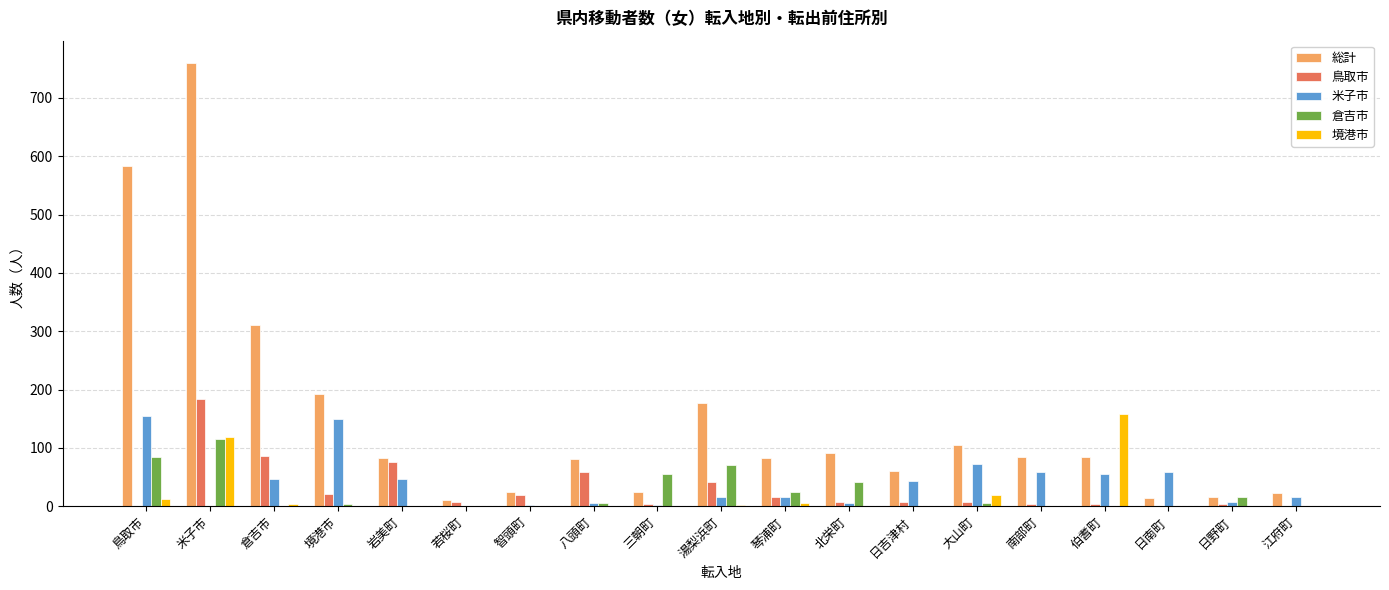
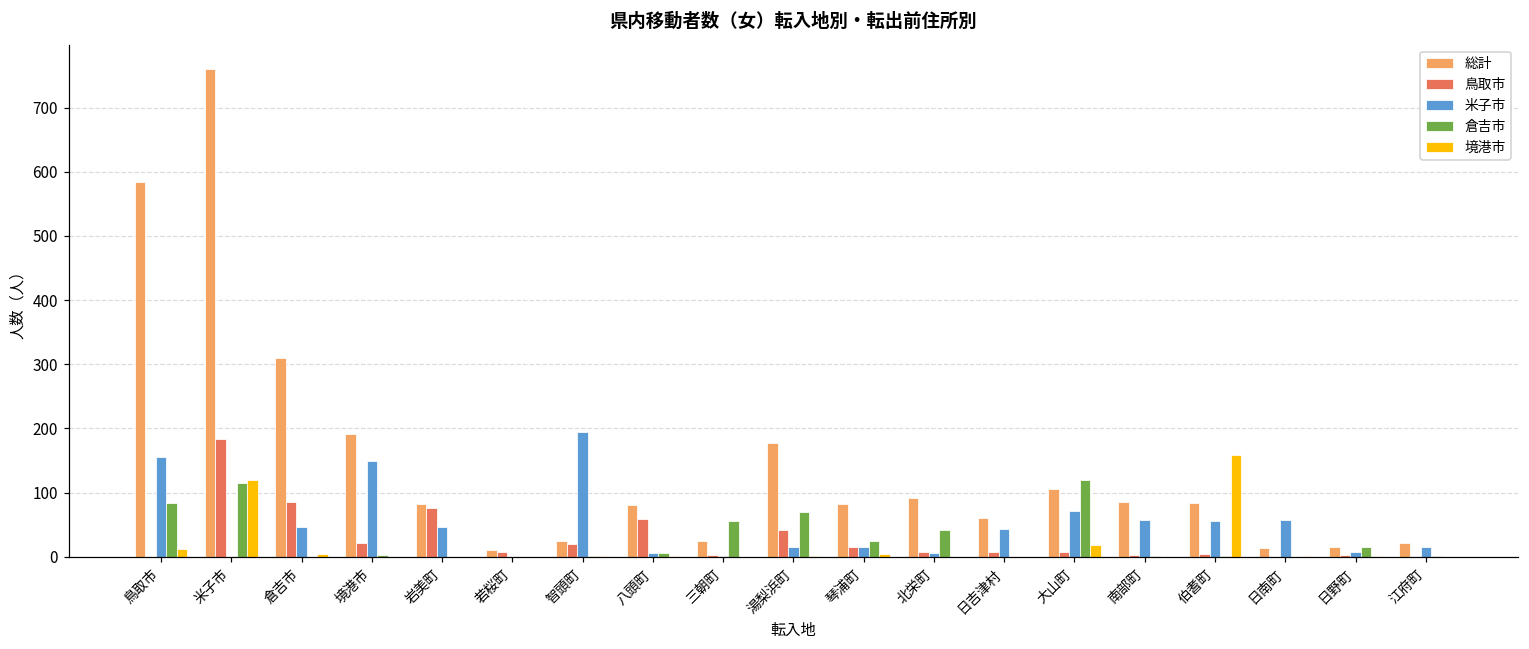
  {
    "米子市": {
      "鳥取市": 160,
      "米子市": 0,
      "倉吉市": 50,
      "境港市": 150,
      "岩美町": 50,
      "若桜町": 0,
-     "智頭町": 0,
+     "智頭町": 200,
      "八頭町": 10,
      "湯梨浜町": 20,
      "琴浦町": 20,
      "北栄町": 10,
      "日吉津村": 40,
      "大山町": 70,
      "南部町": 60,
      "伯耆町": 60,
      "日南町": 60,
      "日野町": 10,
      "江府町": 20
    },
    "倉吉市": {
      "鳥取市": 80,
      "米子市": 120,
      "倉吉市": 0,
      "岩美町": 0,
      "若桜町": 0,
      "八頭町": 10,
      "三朝町": 60,
      "湯梨浜町": 70,
      "琴浦町": 20,
      "北栄町": 40,
      "日吉津村": 0,
-     "大山町": 10,
+     "大山町": 120,
      "日南町": 0,
      "日野町": 20
    },
    "境港市": {
      "鳥取市": 10,
      "米子市": 120,
      "境港市": 0,
      "岩美町": 0,
      "若桜町": 0,
      "三朝町": 0,
      "琴浦町": 10,
      "北栄町": 0,
      "日吉津村": 0,
      "大山町": 20,
      "南部町": 0,
      "伯耆町": 160,
      "江府町": 0
    }
  }
